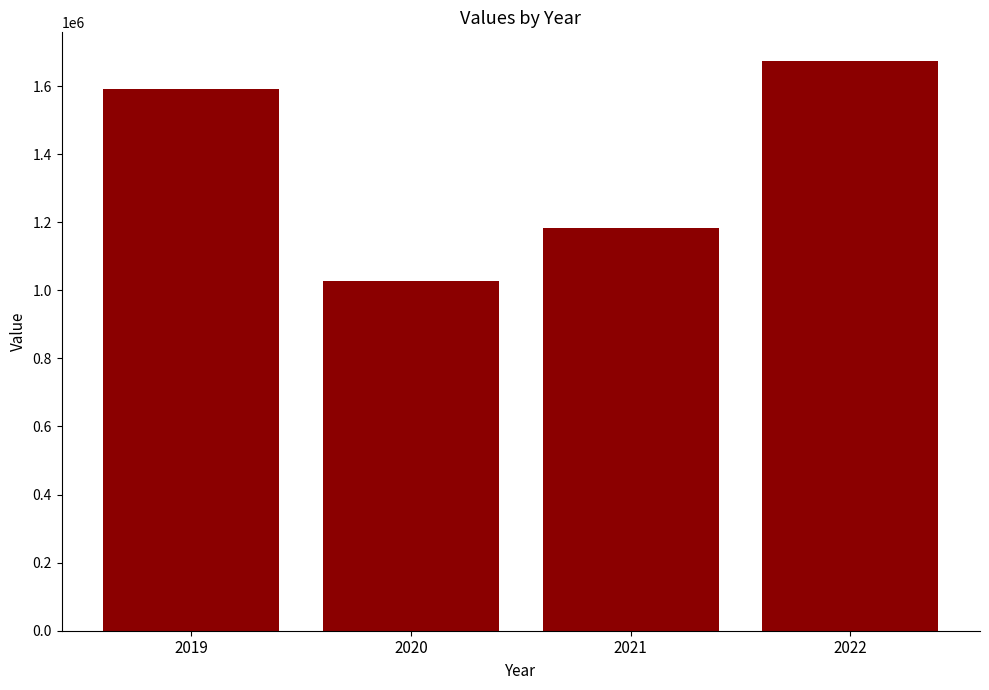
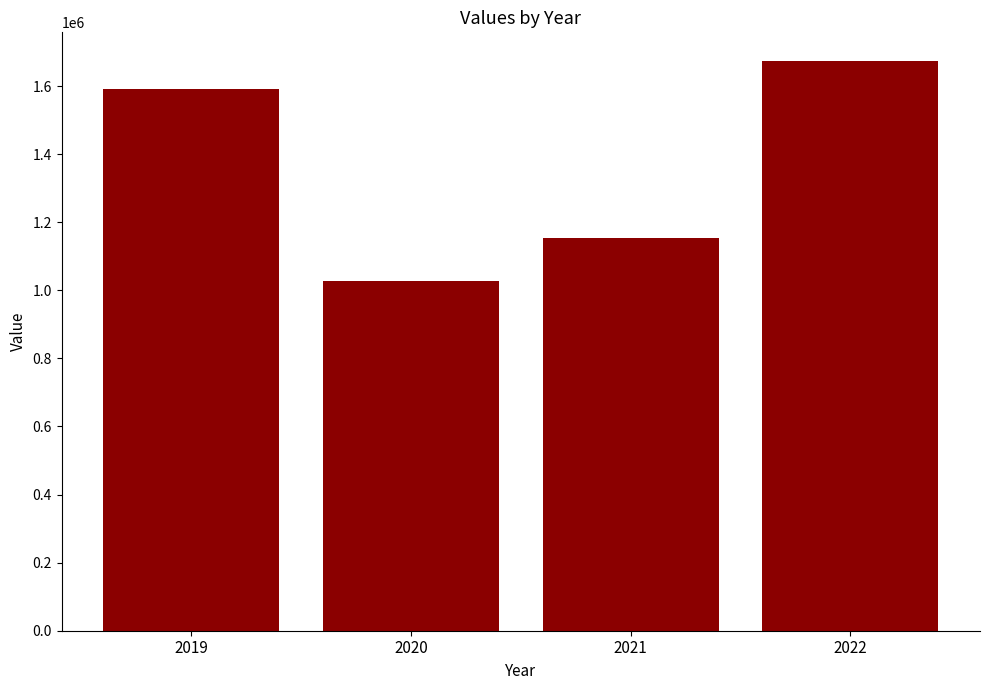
  {
    "2019": 1590000,
    "2020": 1030000,
-   "2021": 1180000,
+   "2021": 1150000,
    "2022": 1670000
  }
